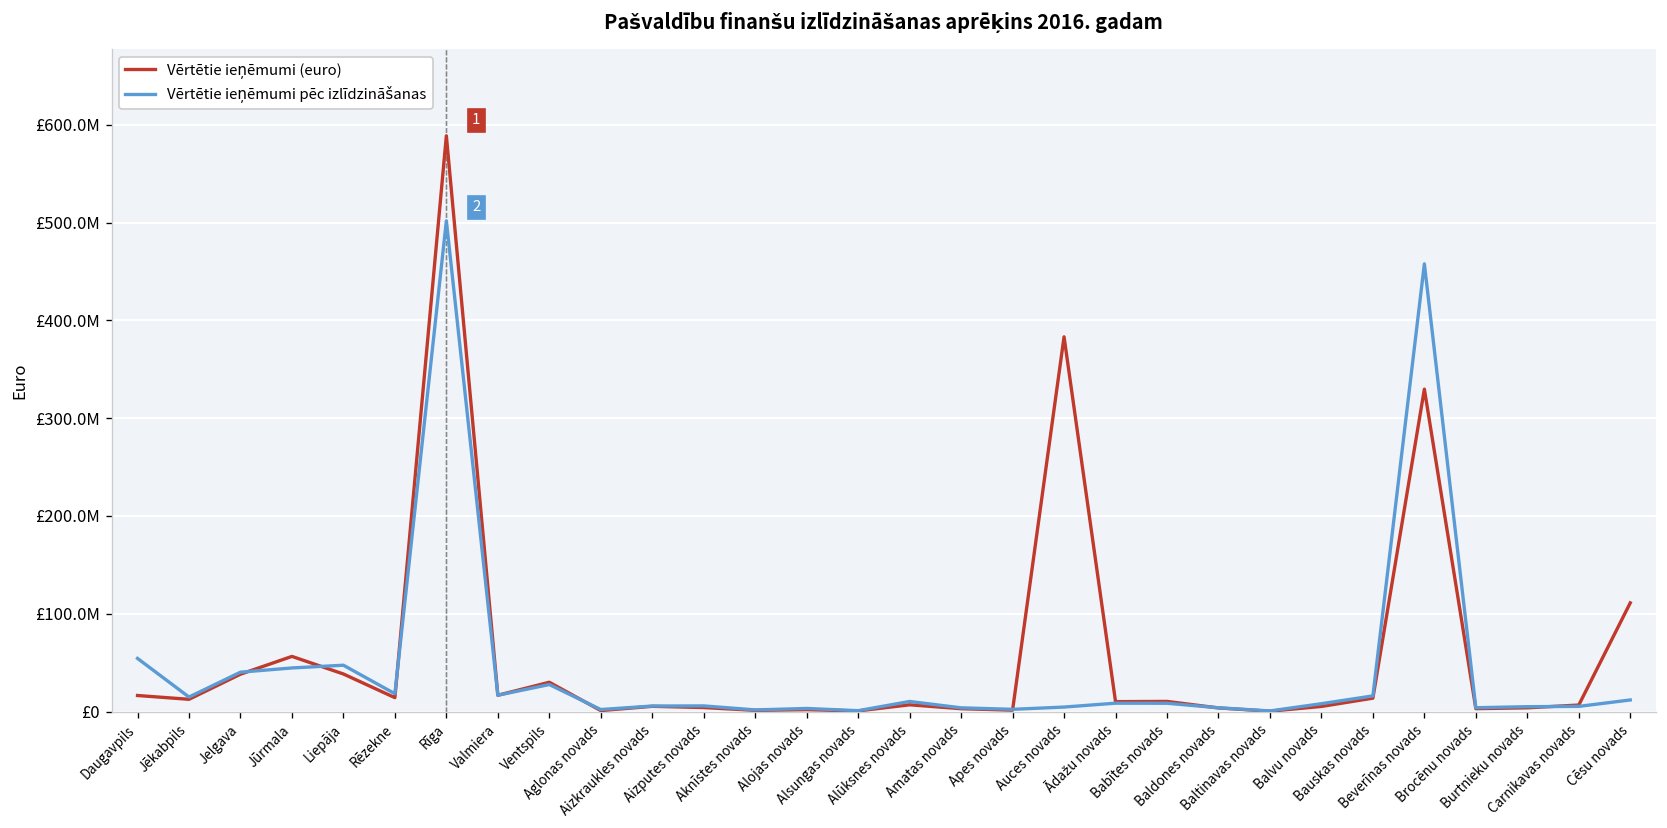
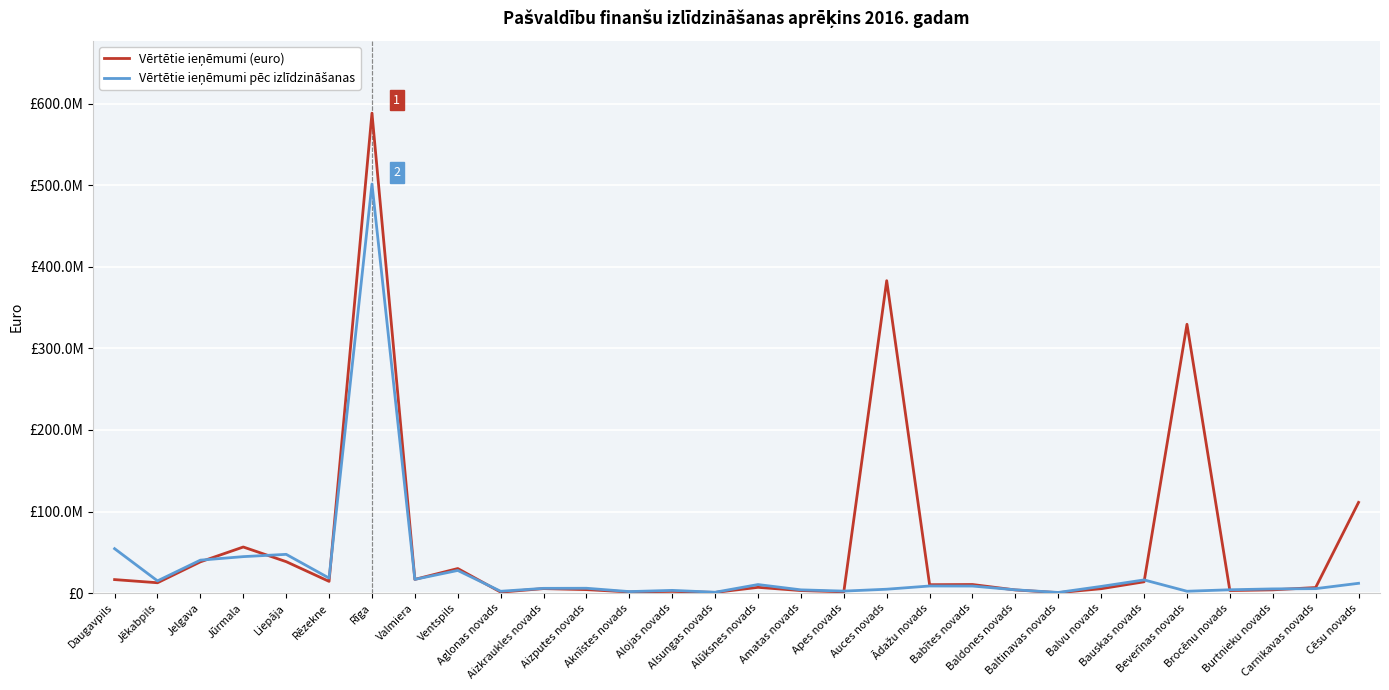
  {
    "Vērtētie ieņēmumi (euro)": {
      "Daugavpils": "£20000000",
      "Jūrmala": "£60000000",
      "Liepāja": "£40000000",
      "Rēzekne": "£10000000",
      "Alūksnes novads": "£10000000",
      "Auces novads": "£380000000",
      "Beverīnas novads": "£330000000",
      "Cēsu novads": "£110000000"
    },
    "Vērtētie ieņēmumi pēc izlīdzināšanas": {
      "Daugavpils": "£50000000",
      "Jūrmala": "£40000000",
      "Liepāja": "£50000000",
      "Rēzekne": "£20000000",
      "Alūksnes novads": "£10000000",
      "Auces novads": "£0",
-     "Beverīnas novads": "£460000000",
+     "Beverīnas novads": "£0",
      "Cēsu novads": "£10000000"
    }
  }
